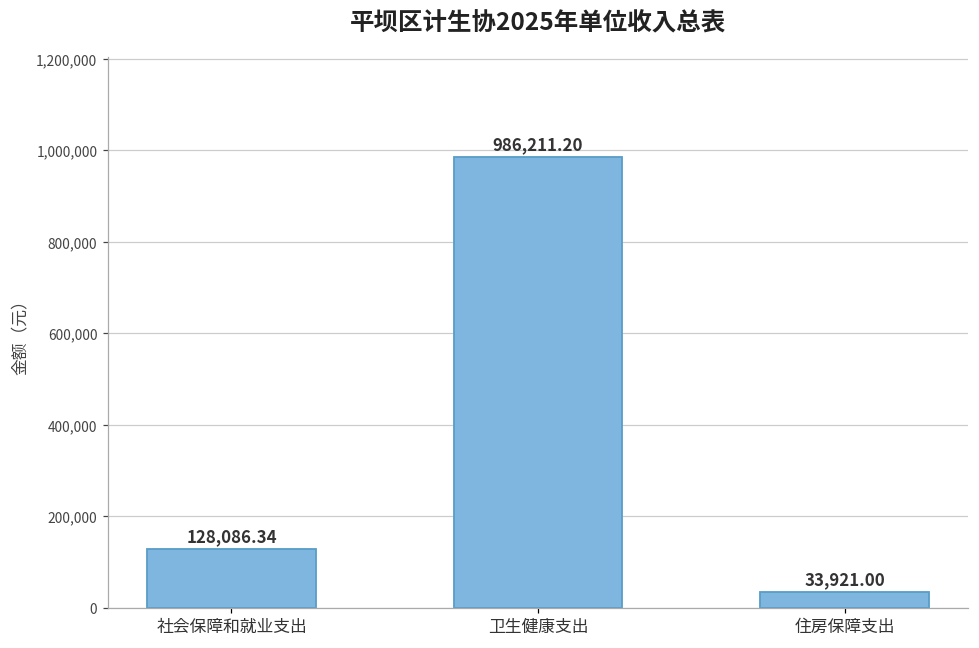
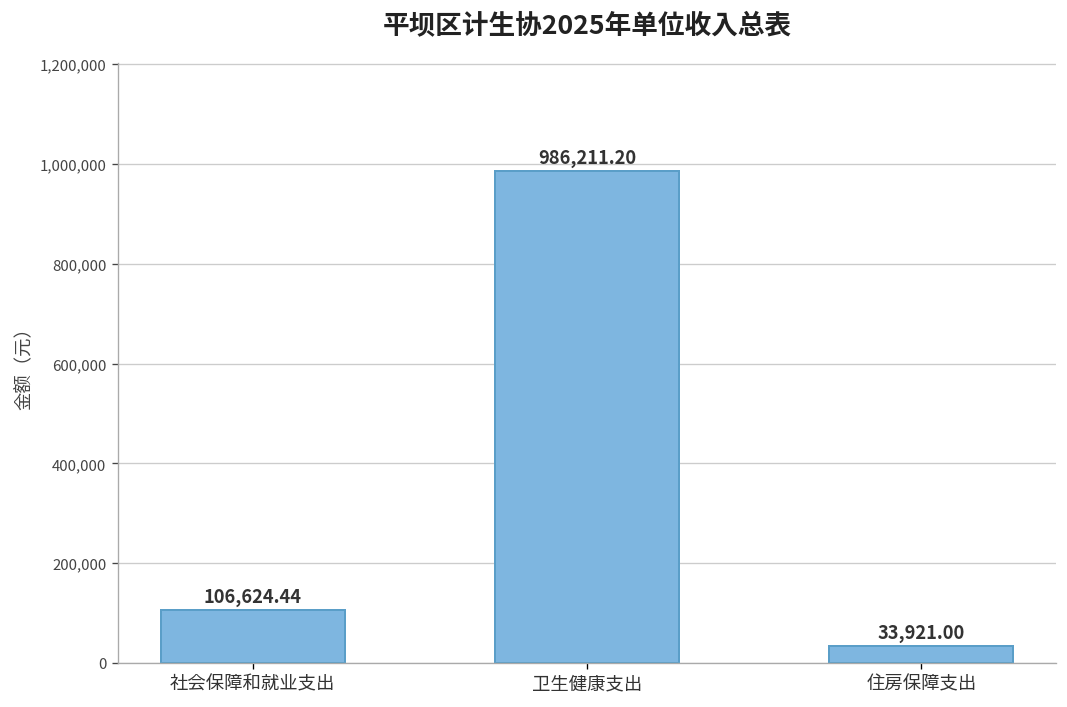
  {
-   "社会保障和就业支出": "128,086.34",
+   "社会保障和就业支出": "106,624.44",
    "卫生健康支出": "986,211.20",
    "住房保障支出": "33,921.00"
  }
